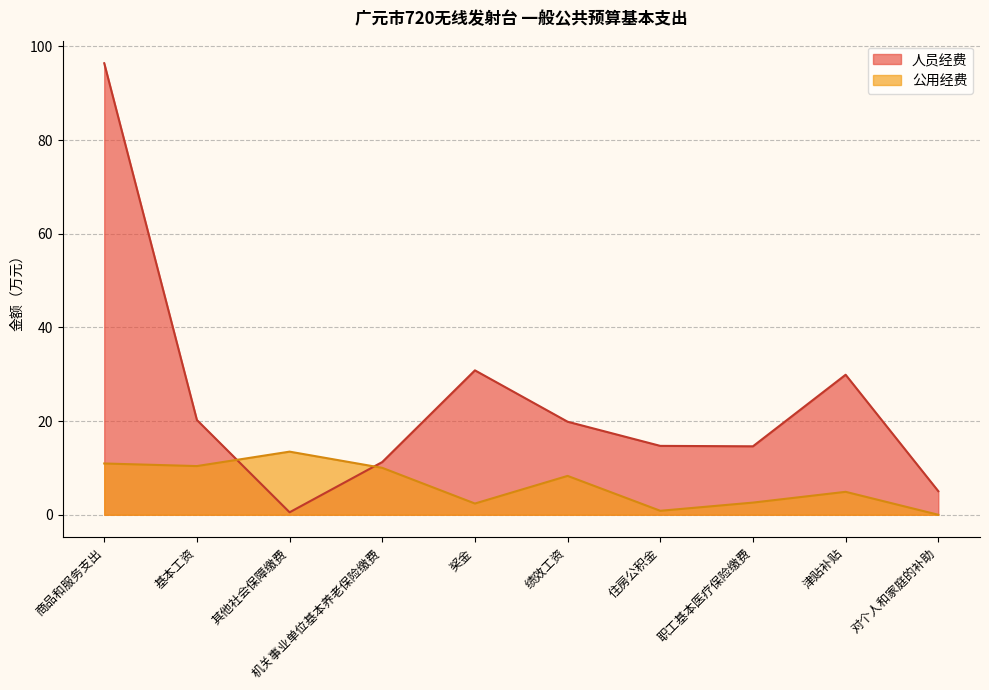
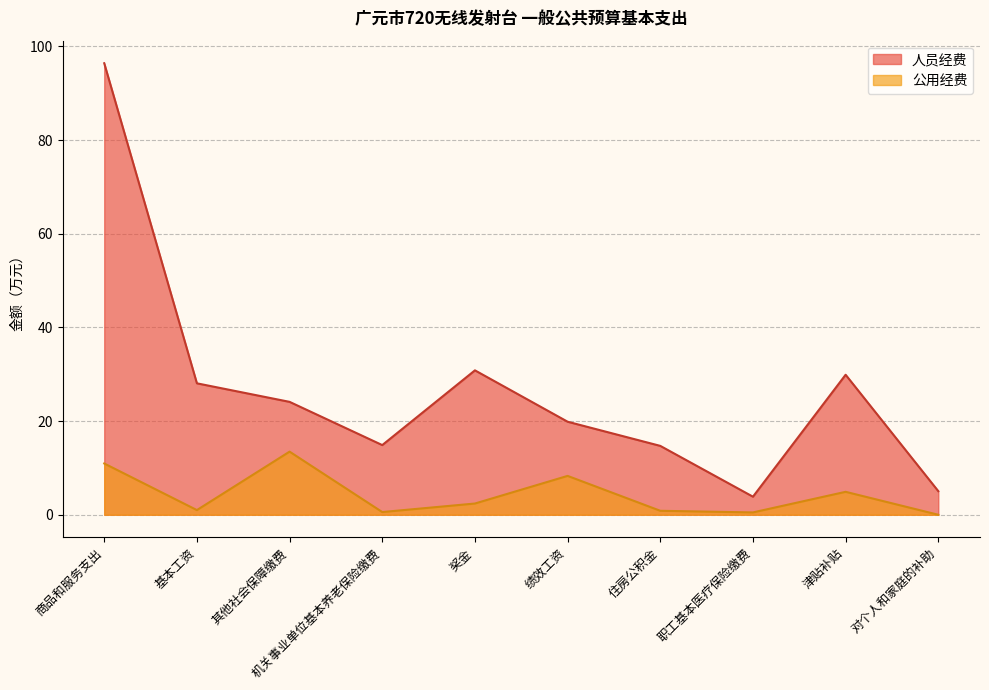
  {
    "人员经费": {
      "商品和服务支出": 96,
-     "基本工资": 20,
-     "其他社会保障缴费": 1,
-     "机关事业单位基本养老保险缴费": 11,
+     "基本工资": 28,
+     "其他社会保障缴费": 24,
+     "机关事业单位基本养老保险缴费": 15,
      "奖金": 31,
      "绩效工资": 20,
      "住房公积金": 15,
-     "职工基本医疗保险缴费": 15,
+     "职工基本医疗保险缴费": 4,
      "津贴补贴": 30,
      "对个人和家庭的补助": 5
    },
    "公用经费": {
      "商品和服务支出": 11,
-     "基本工资": 10,
+     "基本工资": 1,
      "其他社会保障缴费": 13,
-     "机关事业单位基本养老保险缴费": 10,
+     "机关事业单位基本养老保险缴费": 1,
      "奖金": 2,
      "绩效工资": 8,
      "住房公积金": 1,
-     "职工基本医疗保险缴费": 3,
+     "职工基本医疗保险缴费": 1,
      "津贴补贴": 5,
      "对个人和家庭的补助": 0
    }
  }
